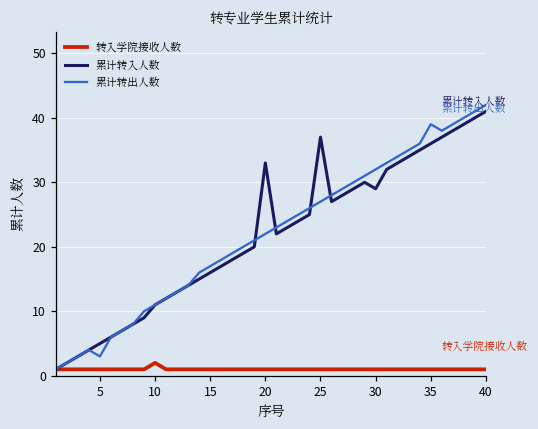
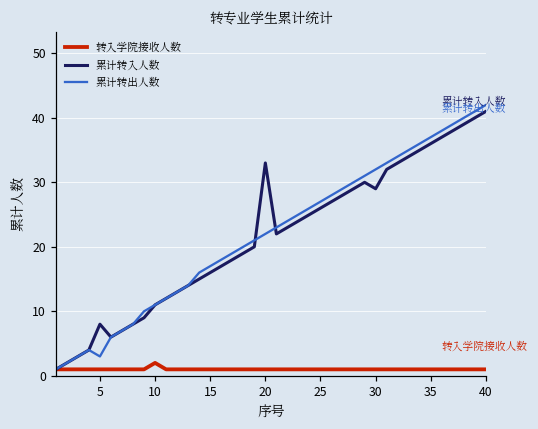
  {
    "转入学院接收人数": {
      "5": 1,
      "10": 2,
      "15": 1,
      "20": 1,
      "25": 1,
      "30": 1,
      "35": 1,
      "40": 1
    },
    "累计转入人数": {
-     "5": 5,
+     "5": 8,
      "15": 16,
      "20": 33,
-     "25": 37,
+     "25": 26,
      "30": 29,
      "35": 36,
      "40": 41
    },
    "累计转出人数": {
      "5": 3,
      "15": 17,
      "20": 22,
      "25": 27,
      "30": 32,
-     "35": 39,
+     "35": 37,
      "40": 42
    }
  }
